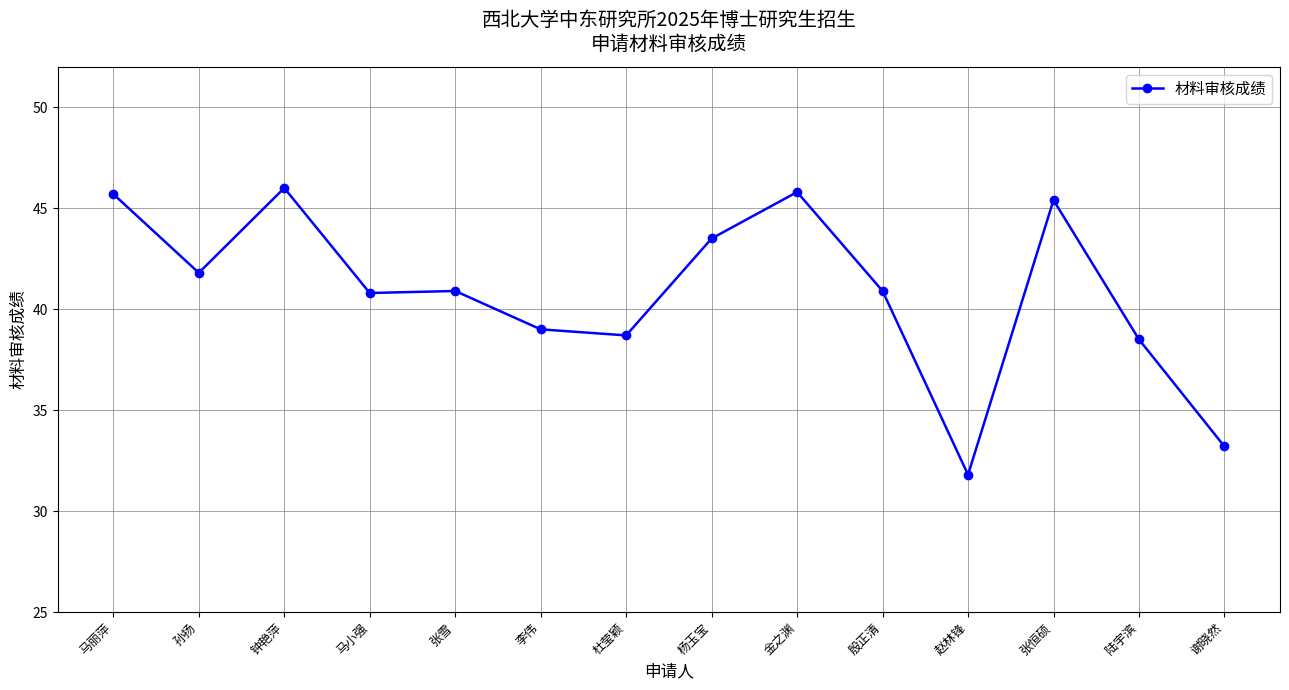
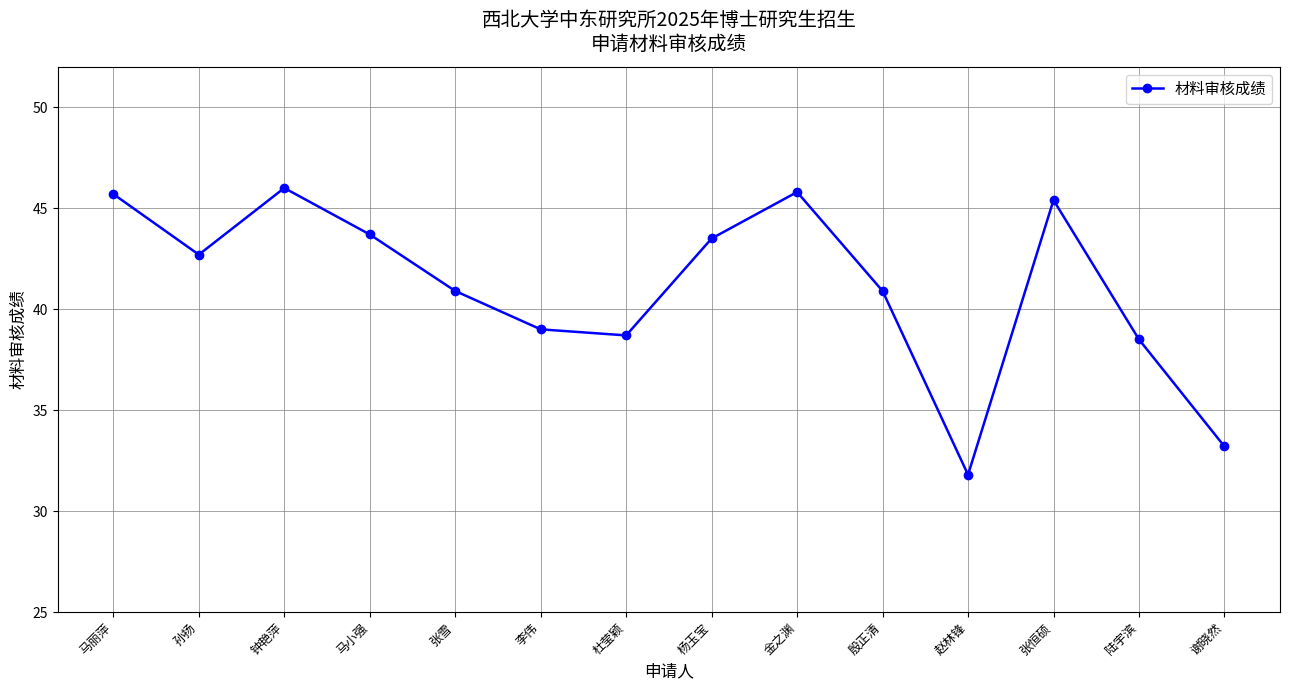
  {
    "马丽萍": 45.7,
-   "孙扬": 41.8,
+   "孙扬": 42.7,
    "钟艳萍": 46.0,
-   "马小强": 40.8,
+   "马小强": 43.7,
    "张雪": 40.9,
    "李伟": 39.0,
    "杜莹颖": 38.7,
    "杨玉宝": 43.5,
    "金之渊": 45.8,
    "殷正清": 40.9,
    "赵林锋": 31.8,
    "张恒硕": 45.4,
    "陆宇滨": 38.5,
    "谢晓然": 33.2
  }
